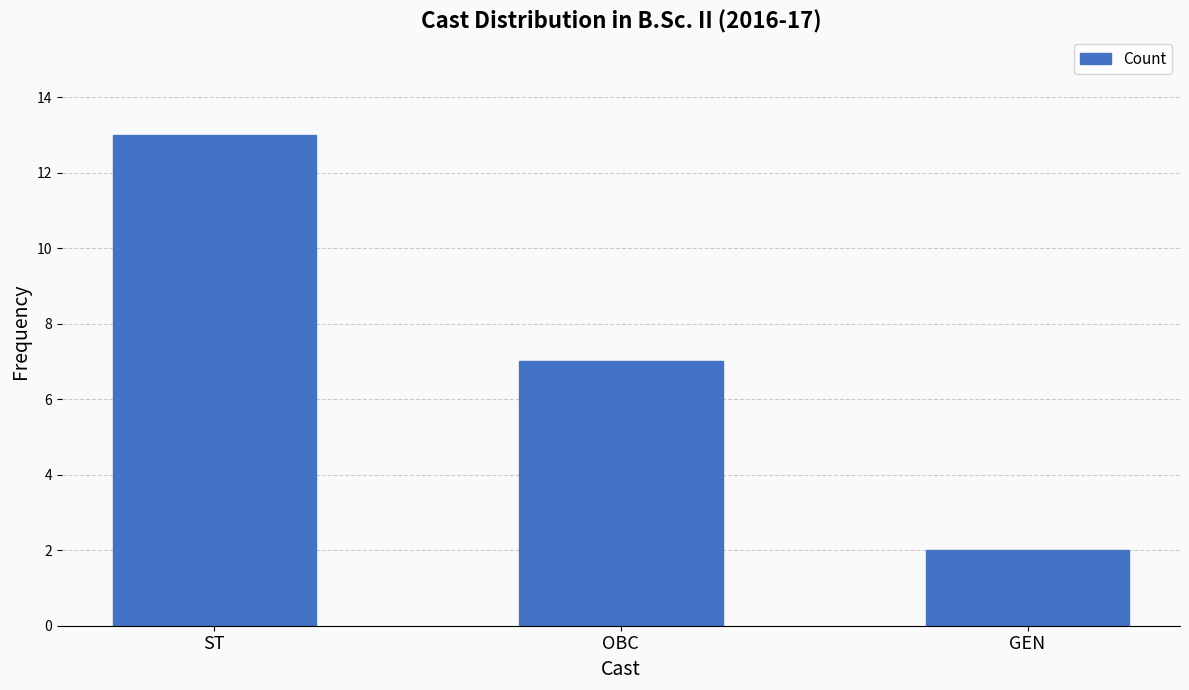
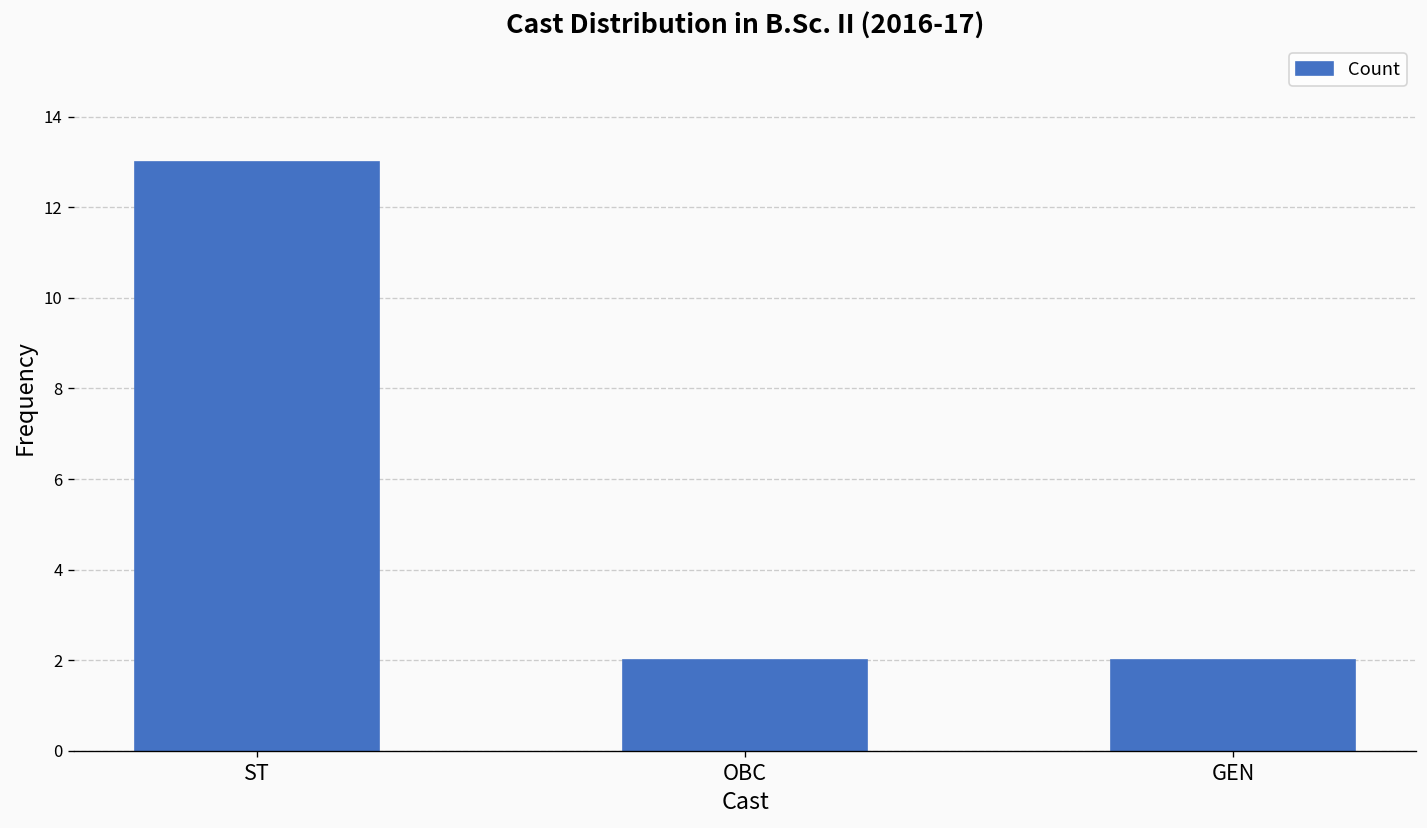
  {
    "ST": 13,
-   "OBC": 7,
+   "OBC": 2,
    "GEN": 2
  }
